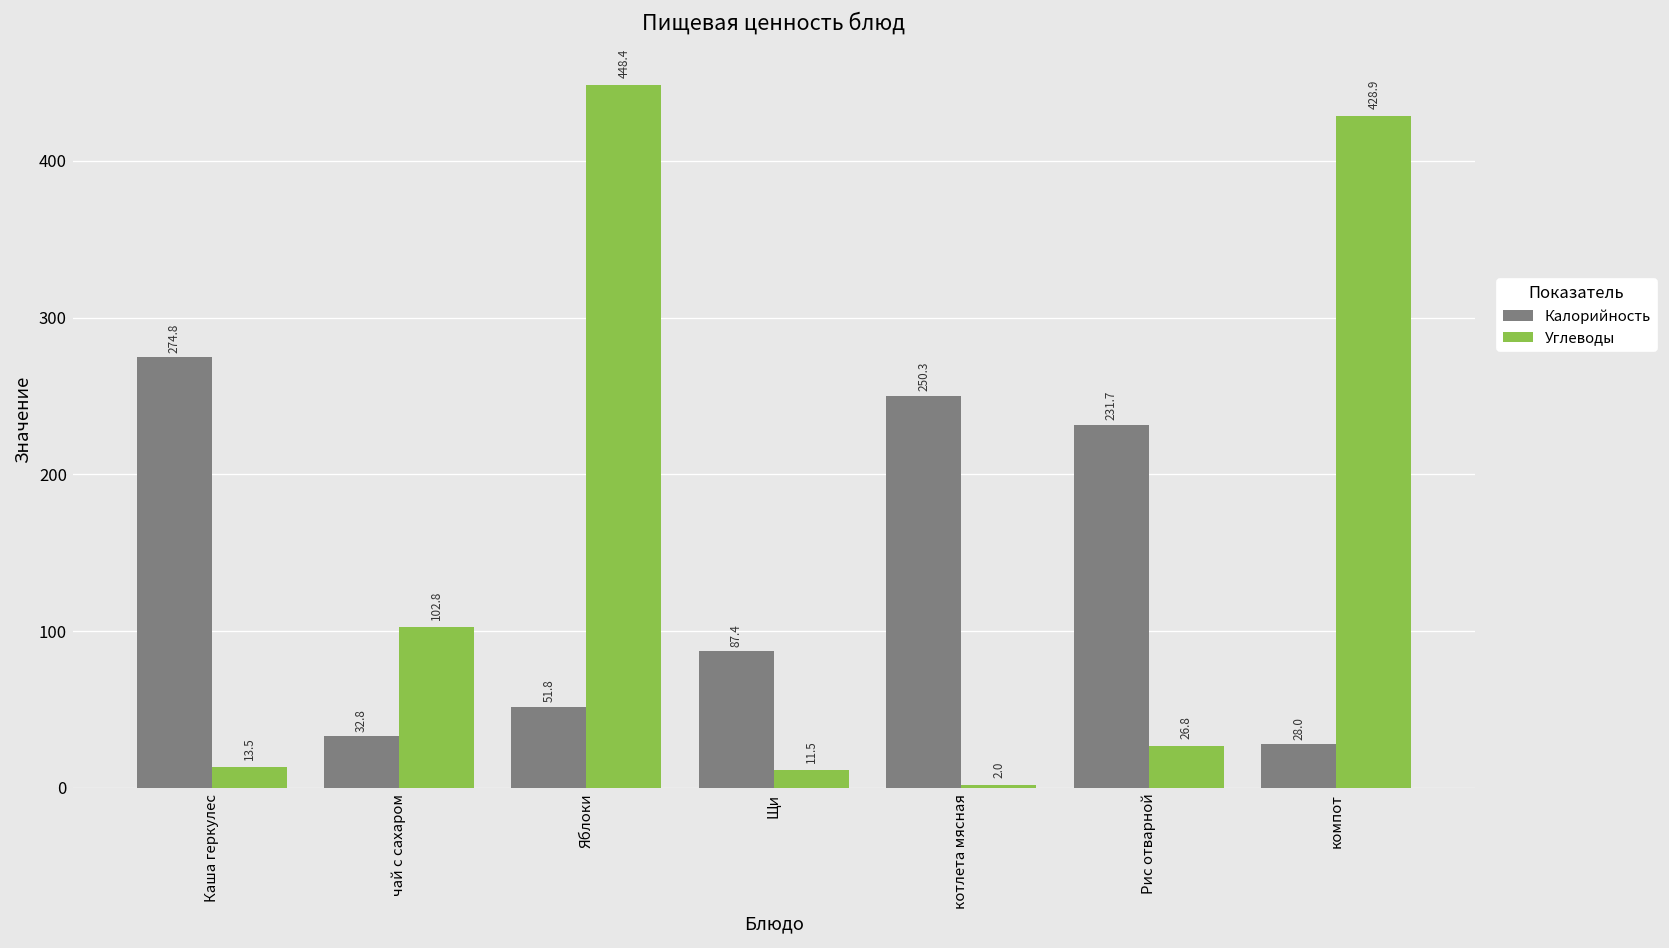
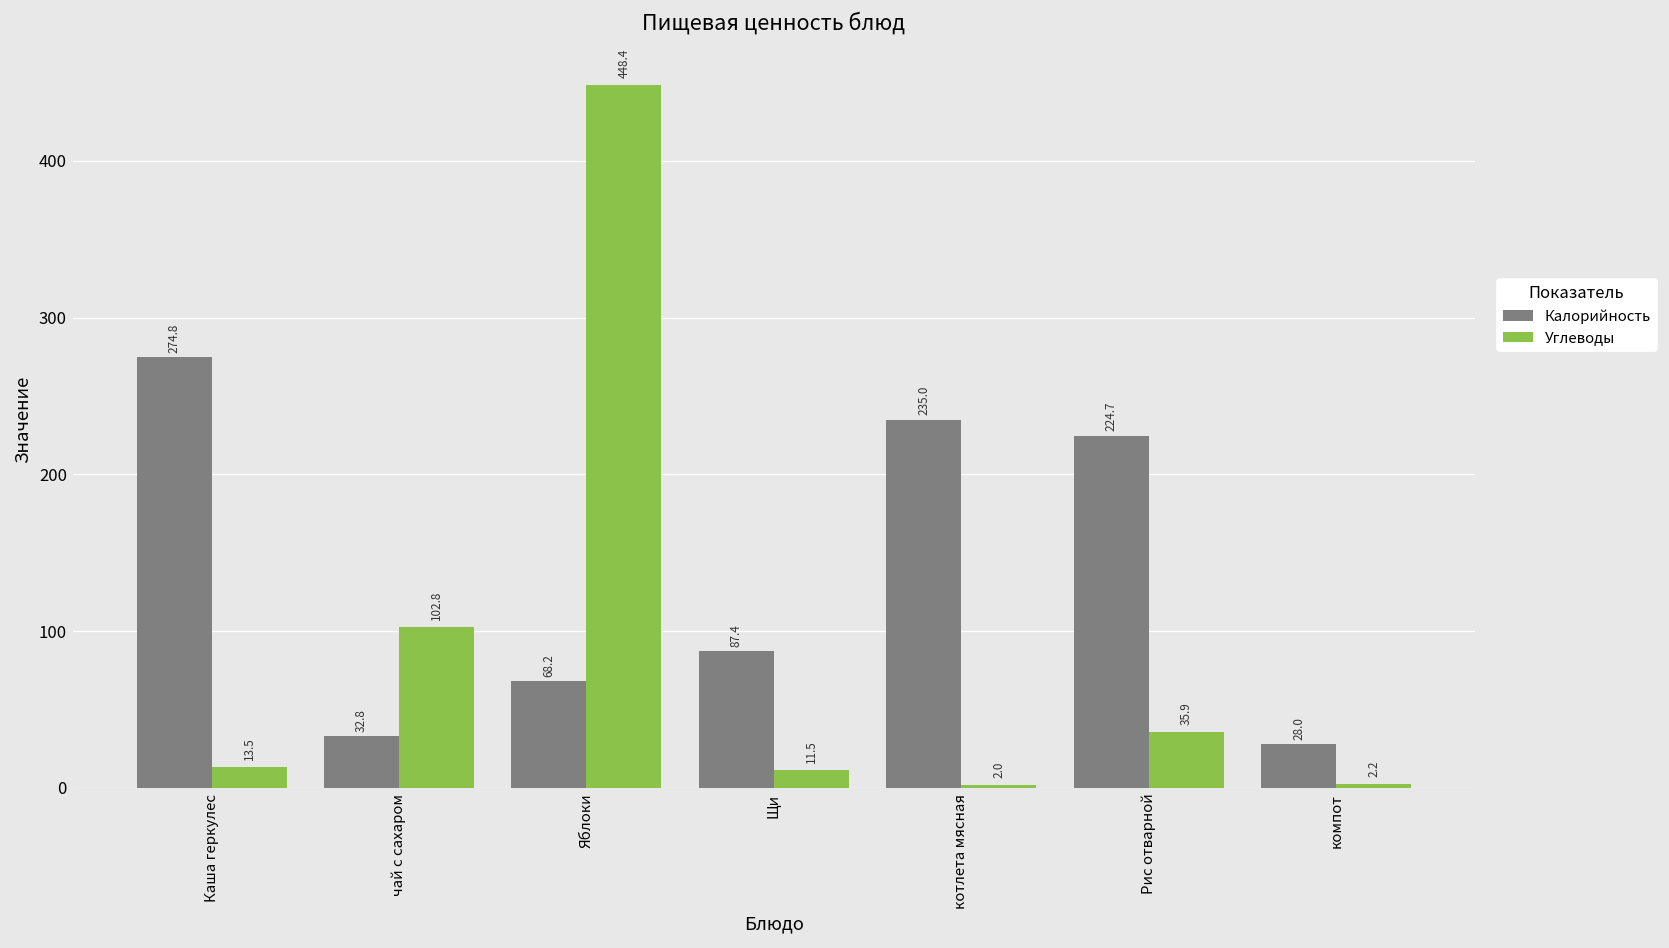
  {
    "Калорийность": {
      "Каша геркулес": 274.8,
      "чай с сахаром": 32.8,
-     "Яблоки": 51.8,
+     "Яблоки": 68.2,
      "Щи": 87.4,
-     "котлета мясная": 250.3,
-     "Рис отварной": 231.7,
+     "котлета мясная": 235.0,
+     "Рис отварной": 224.7,
      "компот": 28.0
    },
    "Углеводы": {
      "Каша геркулес": 13.5,
      "чай с сахаром": 102.8,
      "Яблоки": 448.4,
      "Щи": 11.5,
      "котлета мясная": 2.0,
-     "Рис отварной": 26.8,
-     "компот": 428.9
+     "Рис отварной": 35.9,
+     "компот": 2.2
    }
  }
